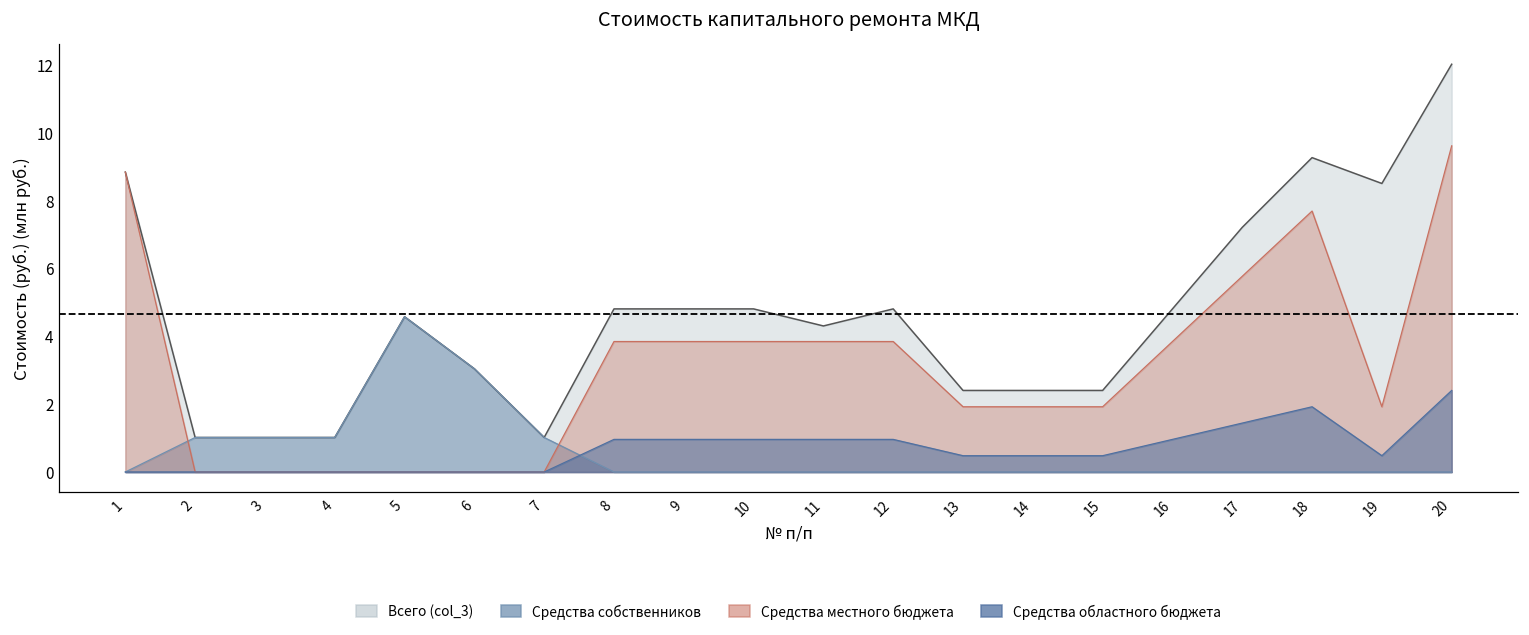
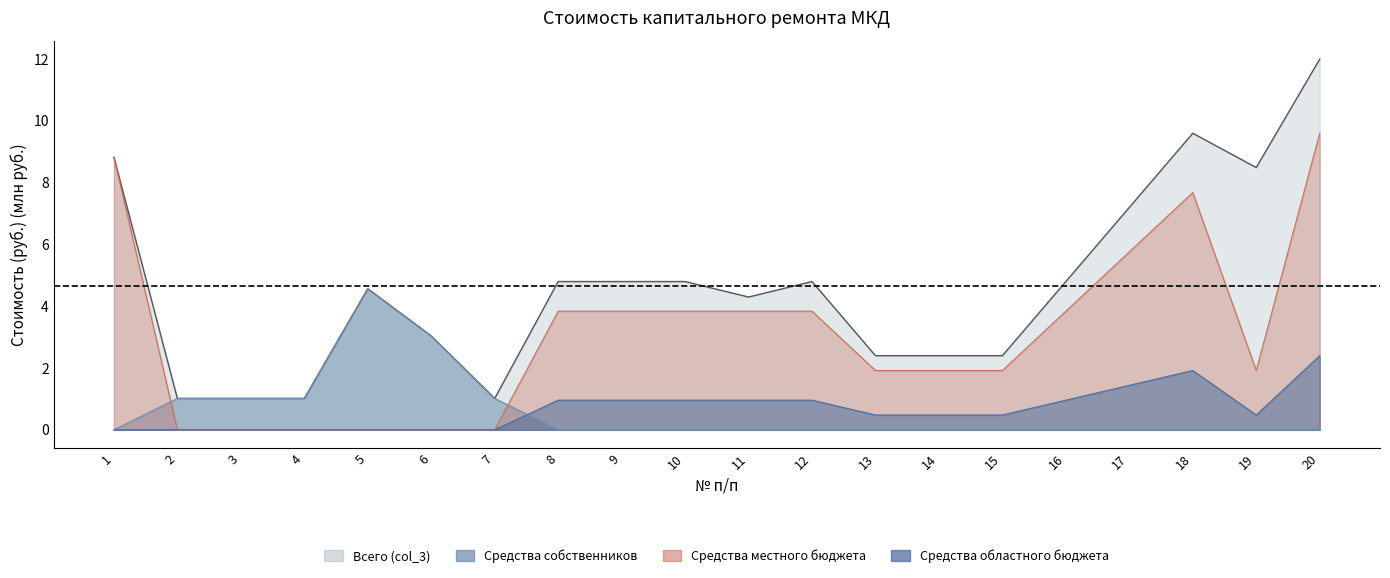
  {
    "Всего (col_3)": {
      "8": 4.8,
      "9": 4.8,
      "10": 4.8,
      "11": 4.3,
      "12": 4.8,
      "13": 2.4,
      "14": 2.4,
      "15": 2.4,
      "16": 4.8,
      "17": 7.2,
-     "18": 9.3,
+     "18": 9.6,
      "19": 8.5,
      "20": 12.0
    }
  }
